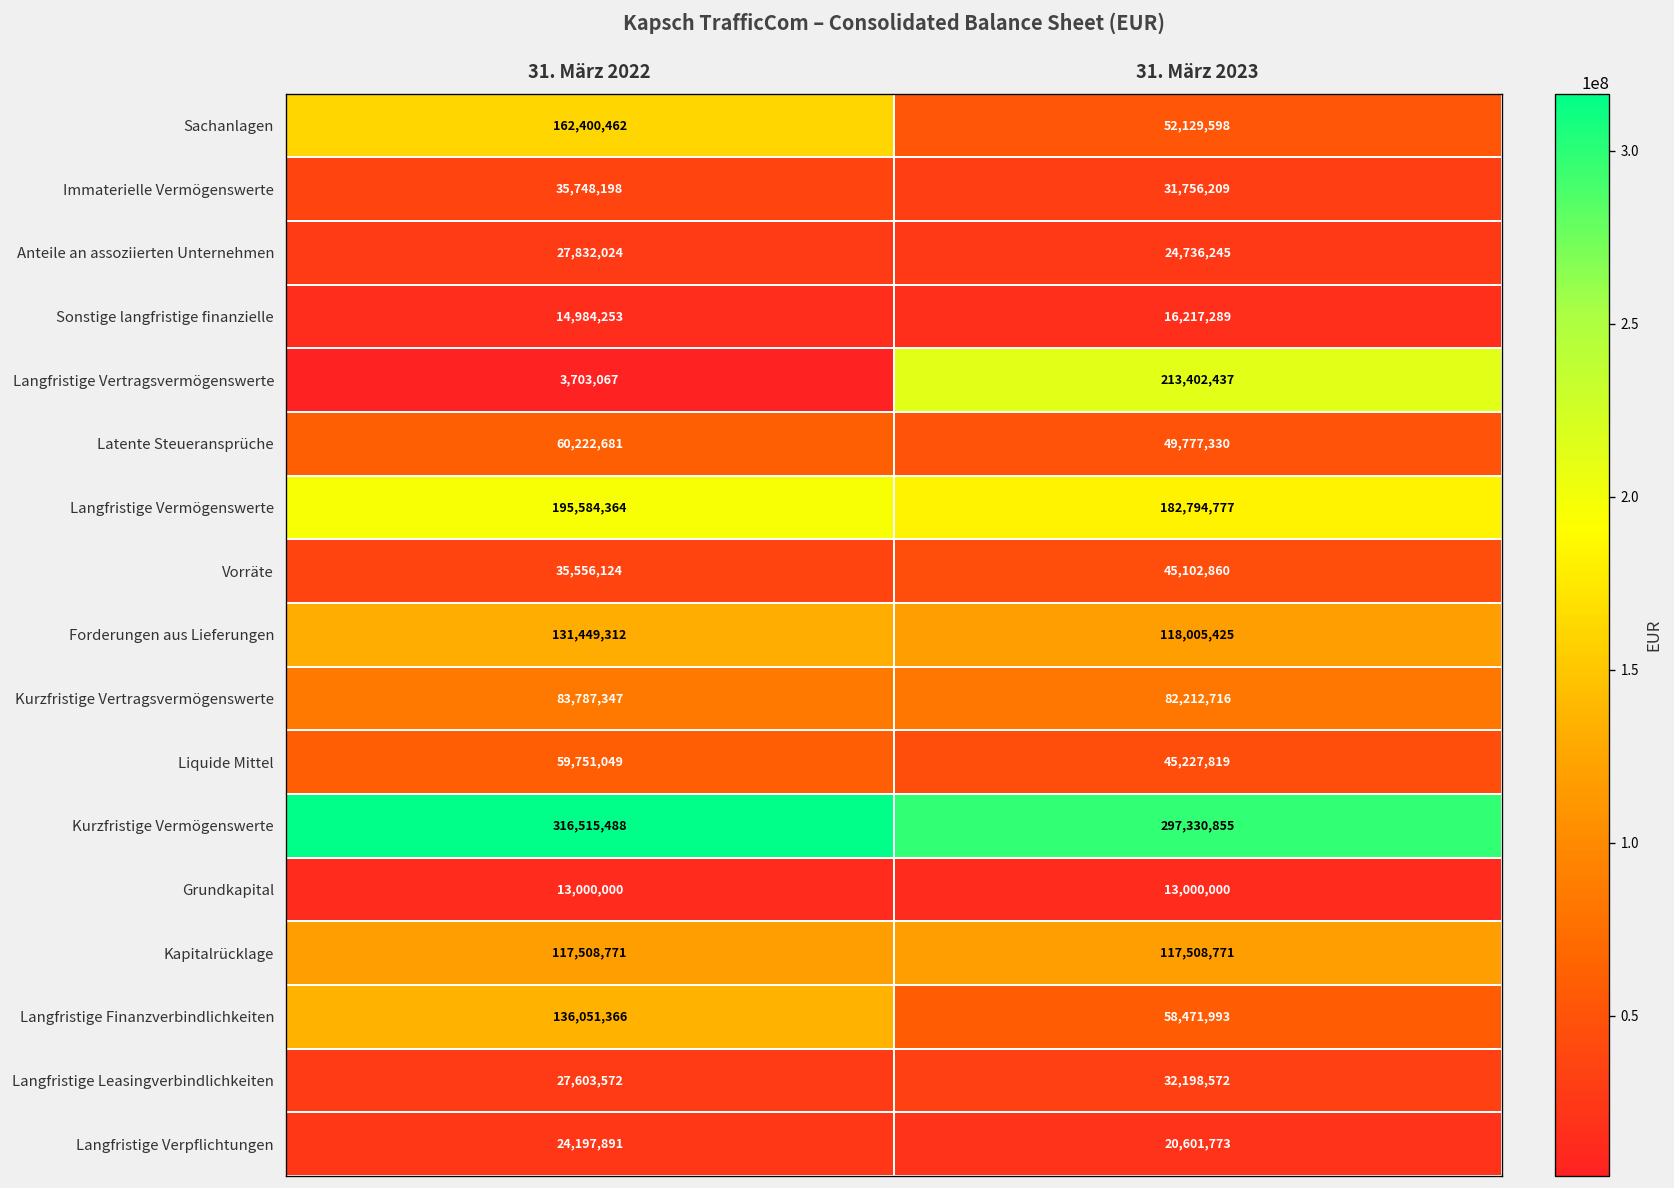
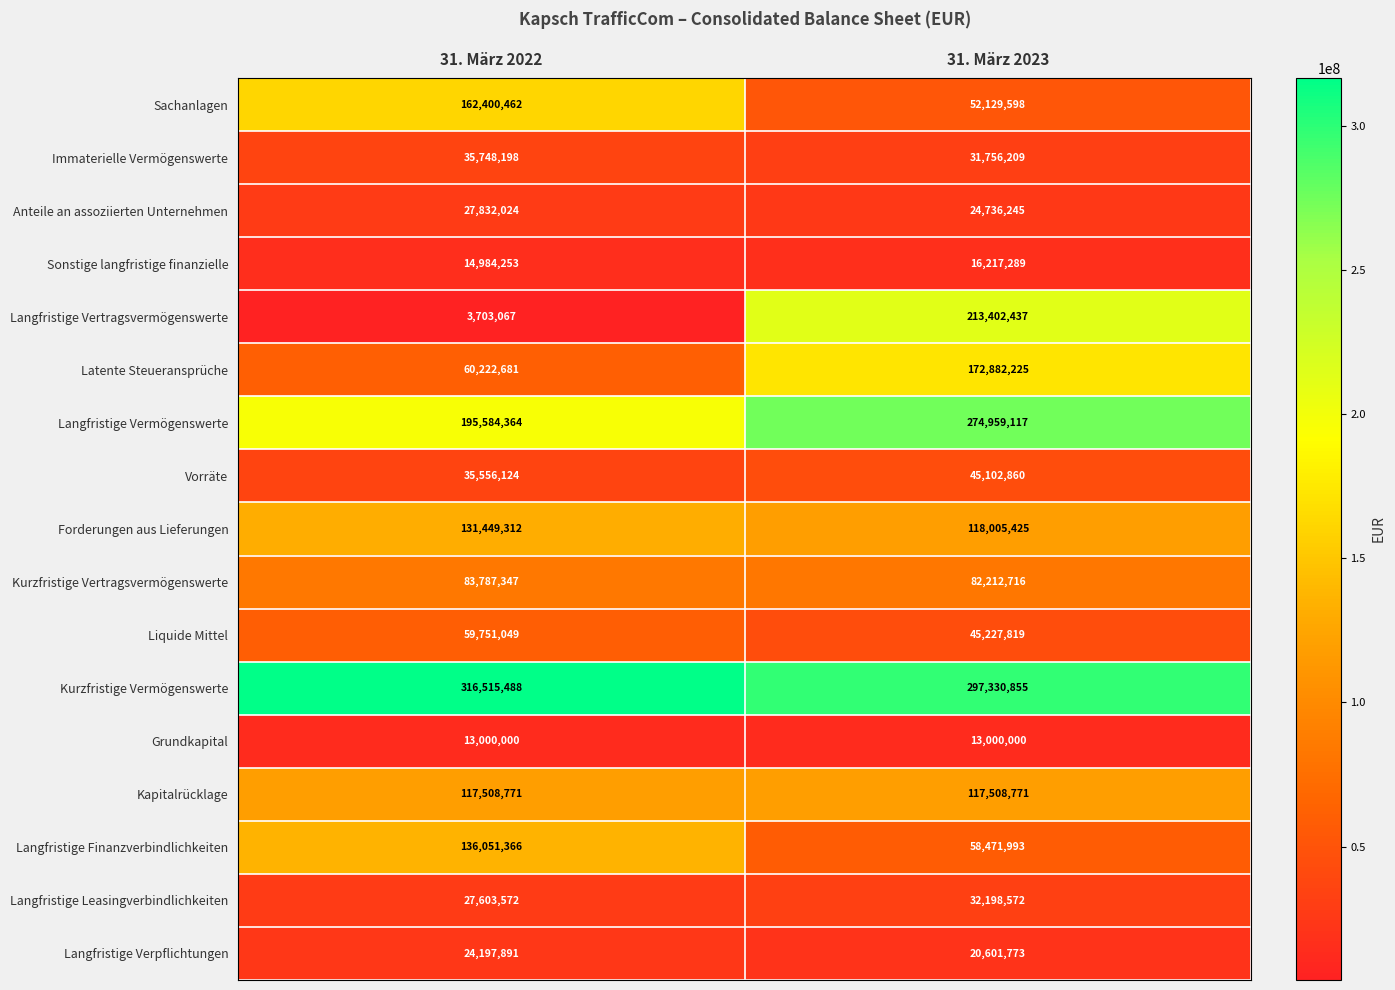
  {
    "Sachanlagen": {
      "31. März 2022": "162,400,462",
      "31. März 2023": "52,129,598"
    },
    "Immaterielle Vermögenswerte": {
      "31. März 2022": "35,748,198",
      "31. März 2023": "31,756,209"
    },
    "Anteile an assoziierten Unternehmen": {
      "31. März 2022": "27,832,024",
      "31. März 2023": "24,736,245"
    },
    "Sonstige langfristige finanzielle": {
      "31. März 2022": "14,984,253",
      "31. März 2023": "16,217,289"
    },
    "Langfristige Vertragsvermögenswerte": {
      "31. März 2022": "3,703,067",
      "31. März 2023": "213,402,437"
    },
    "Latente Steueransprüche": {
      "31. März 2022": "60,222,681",
-     "31. März 2023": "49,777,330"
+     "31. März 2023": "172,882,225"
    },
    "Langfristige Vermögenswerte": {
      "31. März 2022": "195,584,364",
-     "31. März 2023": "182,794,777"
+     "31. März 2023": "274,959,117"
    },
    "Vorräte": {
      "31. März 2022": "35,556,124",
      "31. März 2023": "45,102,860"
    },
    "Forderungen aus Lieferungen": {
      "31. März 2022": "131,449,312",
      "31. März 2023": "118,005,425"
    },
    "Kurzfristige Vertragsvermögenswerte": {
      "31. März 2022": "83,787,347",
      "31. März 2023": "82,212,716"
    },
    "Liquide Mittel": {
      "31. März 2022": "59,751,049",
      "31. März 2023": "45,227,819"
    },
    "Kurzfristige Vermögenswerte": {
      "31. März 2022": "316,515,488",
      "31. März 2023": "297,330,855"
    },
    "Grundkapital": {
      "31. März 2022": "13,000,000",
      "31. März 2023": "13,000,000"
    },
    "Kapitalrücklage": {
      "31. März 2022": "117,508,771",
      "31. März 2023": "117,508,771"
    },
    "Langfristige Finanzverbindlichkeiten": {
      "31. März 2022": "136,051,366",
      "31. März 2023": "58,471,993"
    },
    "Langfristige Leasingverbindlichkeiten": {
      "31. März 2022": "27,603,572",
      "31. März 2023": "32,198,572"
    },
    "Langfristige Verpflichtungen": {
      "31. März 2022": "24,197,891",
      "31. März 2023": "20,601,773"
    }
  }
